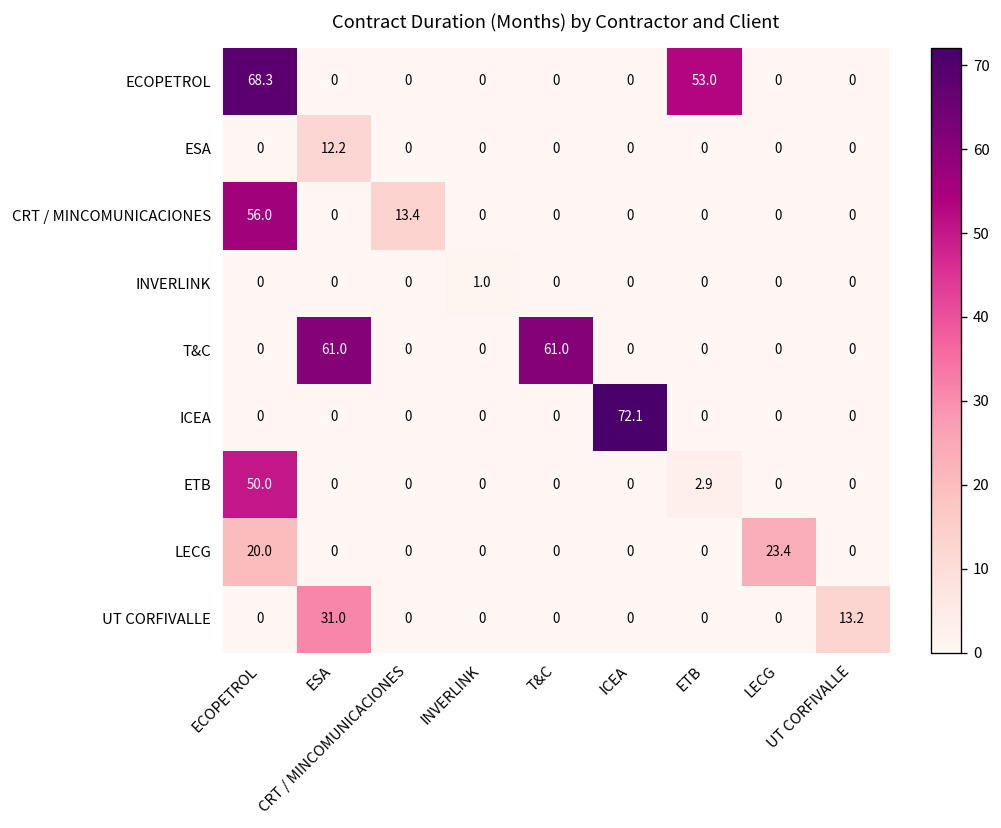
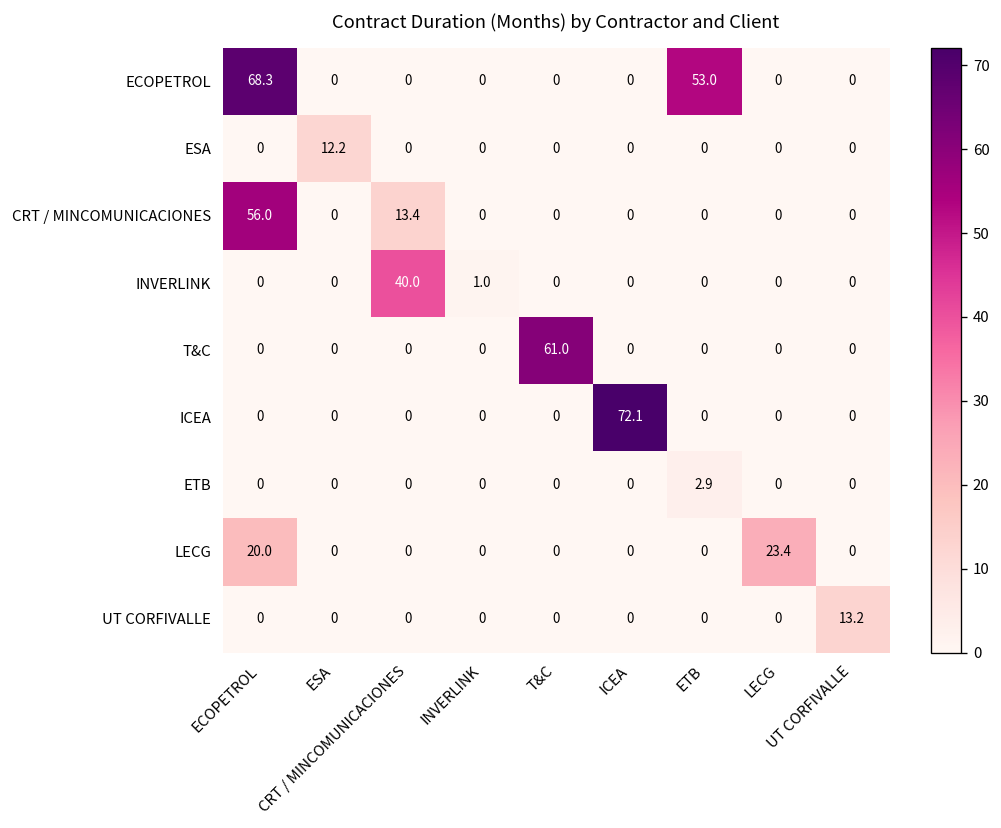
  {
    "ECOPETROL": {
      "ECOPETROL": 68.3,
      "ESA": 0,
      "CRT / MINCOMUNICACIONES": 0,
      "INVERLINK": 0,
      "T&C": 0,
      "ICEA": 0,
      "ETB": 53.0,
      "LECG": 0,
      "UT CORFIVALLE": 0
    },
    "ESA": {
      "ECOPETROL": 0,
      "ESA": 12.2,
      "CRT / MINCOMUNICACIONES": 0,
      "INVERLINK": 0,
      "T&C": 0,
      "ICEA": 0,
      "ETB": 0,
      "LECG": 0,
      "UT CORFIVALLE": 0
    },
    "CRT / MINCOMUNICACIONES": {
      "ECOPETROL": 56.0,
      "ESA": 0,
      "CRT / MINCOMUNICACIONES": 13.4,
      "INVERLINK": 0,
      "T&C": 0,
      "ICEA": 0,
      "ETB": 0,
      "LECG": 0,
      "UT CORFIVALLE": 0
    },
    "INVERLINK": {
      "ECOPETROL": 0,
      "ESA": 0,
-     "CRT / MINCOMUNICACIONES": 0,
+     "CRT / MINCOMUNICACIONES": 40.0,
      "INVERLINK": 1.0,
      "T&C": 0,
      "ICEA": 0,
      "ETB": 0,
      "LECG": 0,
      "UT CORFIVALLE": 0
    },
    "T&C": {
      "ECOPETROL": 0,
-     "ESA": 61.0,
+     "ESA": 0,
      "CRT / MINCOMUNICACIONES": 0,
      "INVERLINK": 0,
      "T&C": 61.0,
      "ICEA": 0,
      "ETB": 0,
      "LECG": 0,
      "UT CORFIVALLE": 0
    },
    "ICEA": {
      "ECOPETROL": 0,
      "ESA": 0,
      "CRT / MINCOMUNICACIONES": 0,
      "INVERLINK": 0,
      "T&C": 0,
      "ICEA": 72.1,
      "ETB": 0,
      "LECG": 0,
      "UT CORFIVALLE": 0
    },
    "ETB": {
-     "ECOPETROL": 50.0,
+     "ECOPETROL": 0,
      "ESA": 0,
      "CRT / MINCOMUNICACIONES": 0,
      "INVERLINK": 0,
      "T&C": 0,
      "ICEA": 0,
      "ETB": 2.9,
      "LECG": 0,
      "UT CORFIVALLE": 0
    },
    "LECG": {
      "ECOPETROL": 20.0,
      "ESA": 0,
      "CRT / MINCOMUNICACIONES": 0,
      "INVERLINK": 0,
      "T&C": 0,
      "ICEA": 0,
      "ETB": 0,
      "LECG": 23.4,
      "UT CORFIVALLE": 0
    },
    "UT CORFIVALLE": {
      "ECOPETROL": 0,
-     "ESA": 31.0,
+     "ESA": 0,
      "CRT / MINCOMUNICACIONES": 0,
      "INVERLINK": 0,
      "T&C": 0,
      "ICEA": 0,
      "ETB": 0,
      "LECG": 0,
      "UT CORFIVALLE": 13.2
    }
  }
